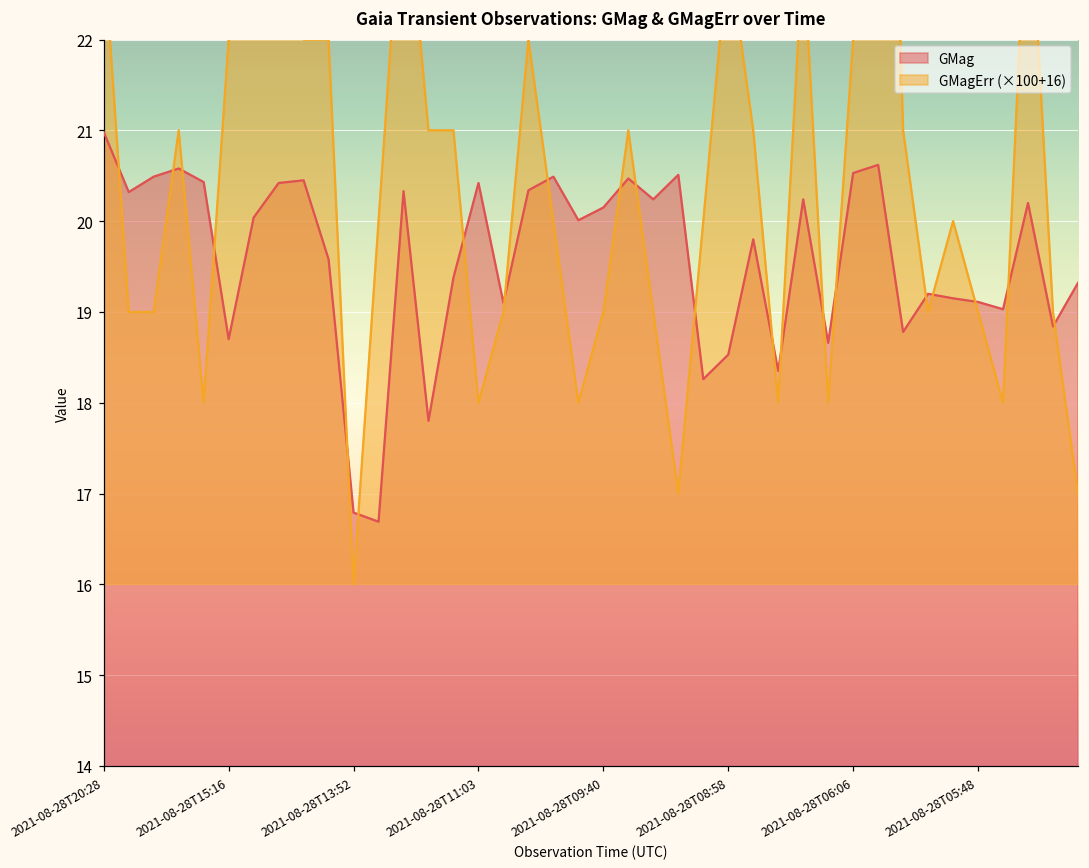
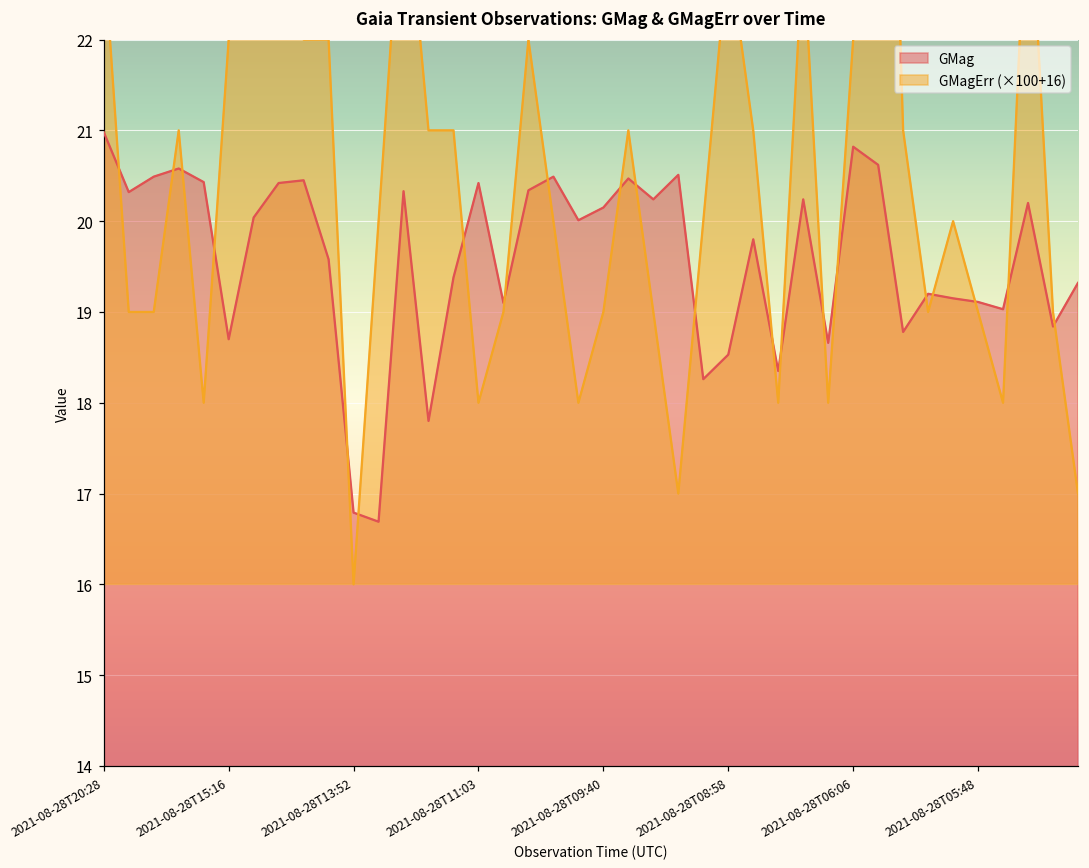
  {
    "GMag": {
      "2021-08-28T20:28": 21.0,
      "2021-08-28T15:16": 18.7,
      "2021-08-28T13:52": 16.8,
      "2021-08-28T11:03": 20.4,
      "2021-08-28T08:58": 18.5,
-     "2021-08-28T06:06": 20.5
+     "2021-08-28T06:06": 20.8
    },
    "GMagErr (×100+16)": {
      "2021-08-28T15:16": 22.0,
      "2021-08-28T13:52": 0.0,
      "2021-08-28T11:03": 18.0,
      "2021-08-28T06:06": 22.0
    }
  }
